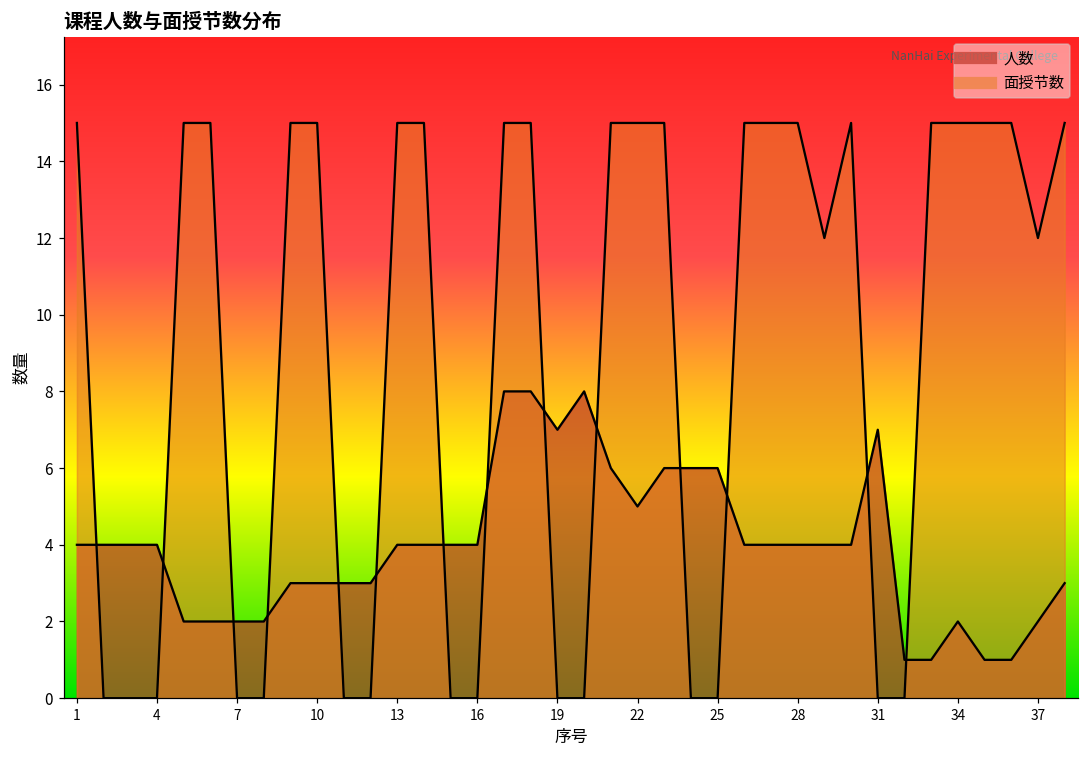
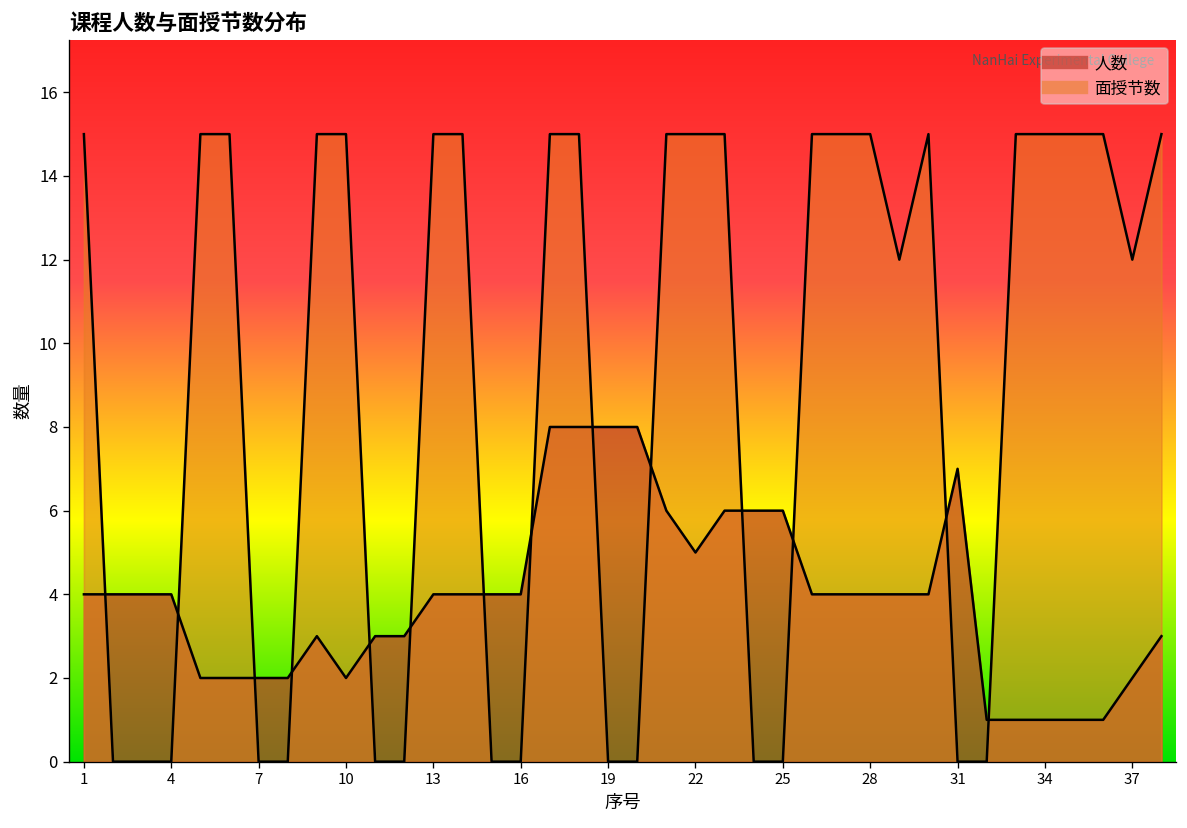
  {
    "人数": {
      "1": 4,
      "4": 4,
      "7": 2,
-     "10": 3,
+     "10": 2,
      "13": 4,
      "16": 4,
-     "19": 7,
+     "19": 8,
      "22": 5,
      "25": 6,
      "28": 4,
      "31": 7,
-     "34": 2,
+     "34": 1,
      "37": 2
    },
    "面授节数": {
      "1": 15,
      "4": 0,
      "7": 0,
      "10": 15,
      "13": 15,
      "16": 0,
      "19": 0,
      "22": 15,
      "25": 0,
      "28": 15,
      "31": 0,
      "34": 15,
      "37": 12
    }
  }
